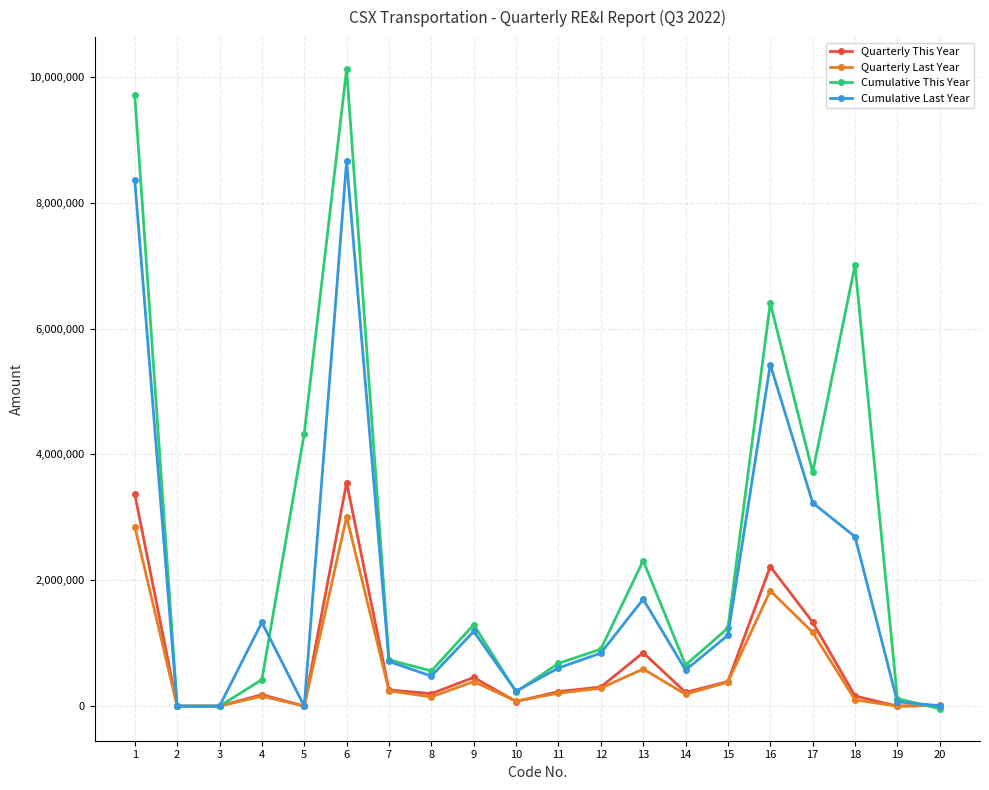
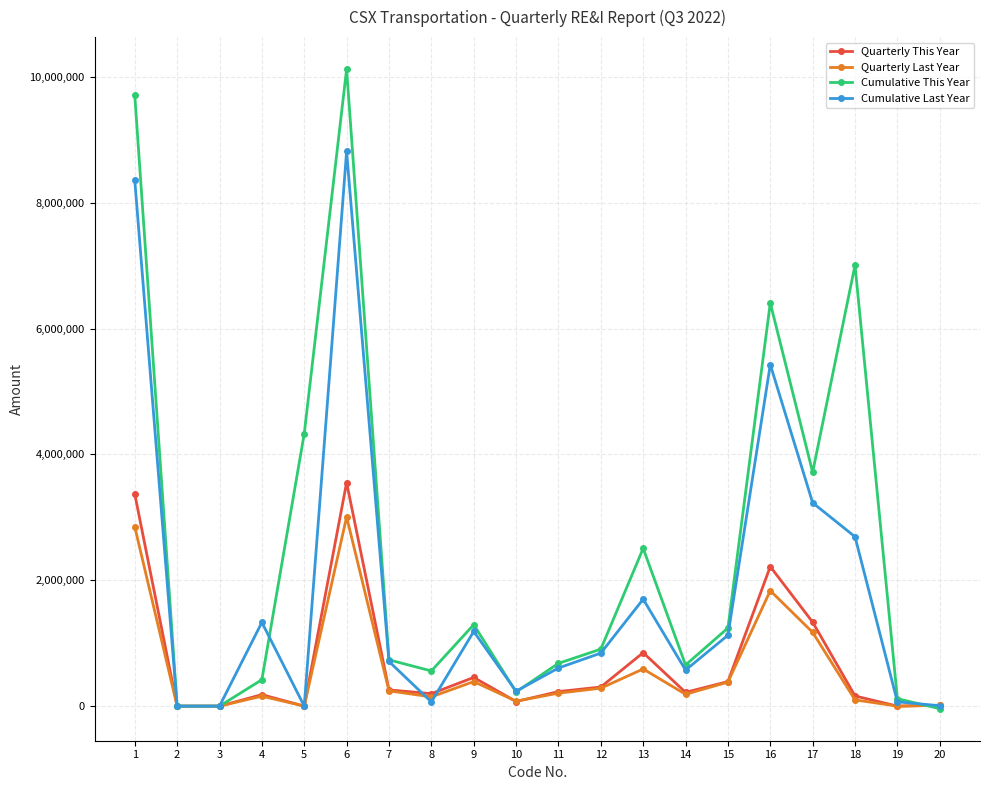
  {
    "Cumulative This Year": {
      "1": "9,700,000",
      "4": "400,000",
      "5": "4,300,000",
      "6": "10,100,000",
      "8": "600,000",
      "9": "1,300,000",
      "11": "700,000",
      "12": "900,000",
-     "13": "2,300,000",
+     "13": "2,500,000",
      "14": "700,000",
      "15": "1,200,000",
      "16": "6,400,000",
      "17": "3,700,000",
      "18": "7,000,000",
      "19": "100,000",
      "20": "0"
    },
    "Cumulative Last Year": {
      "1": "8,400,000",
      "4": "1,300,000",
-     "6": "8,700,000",
-     "8": "500,000",
+     "6": "8,800,000",
+     "8": "100,000",
      "9": "1,200,000",
      "11": "600,000",
      "12": "800,000",
      "13": "1,700,000",
      "14": "600,000",
      "15": "1,100,000",
      "16": "5,400,000",
      "17": "3,200,000",
      "18": "2,700,000",
      "19": "100,000"
    }
  }
